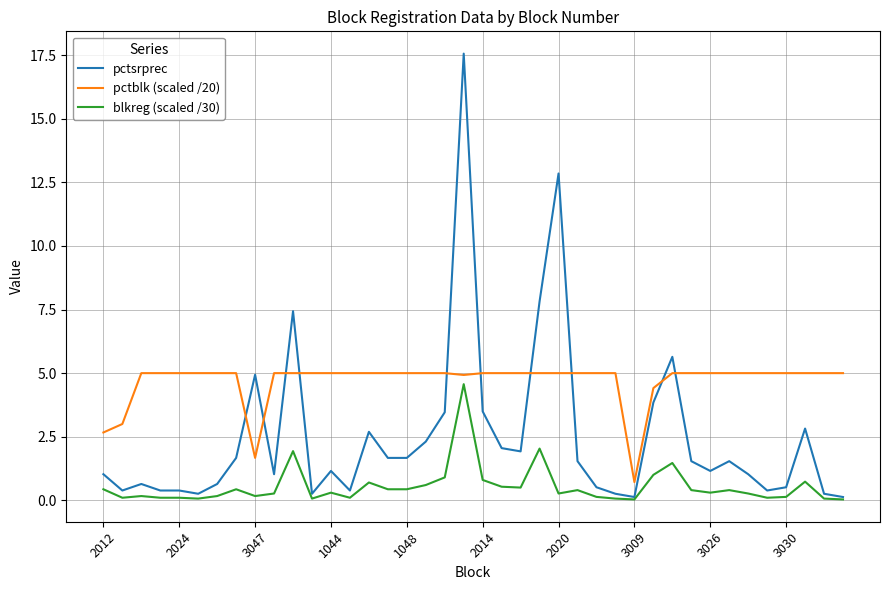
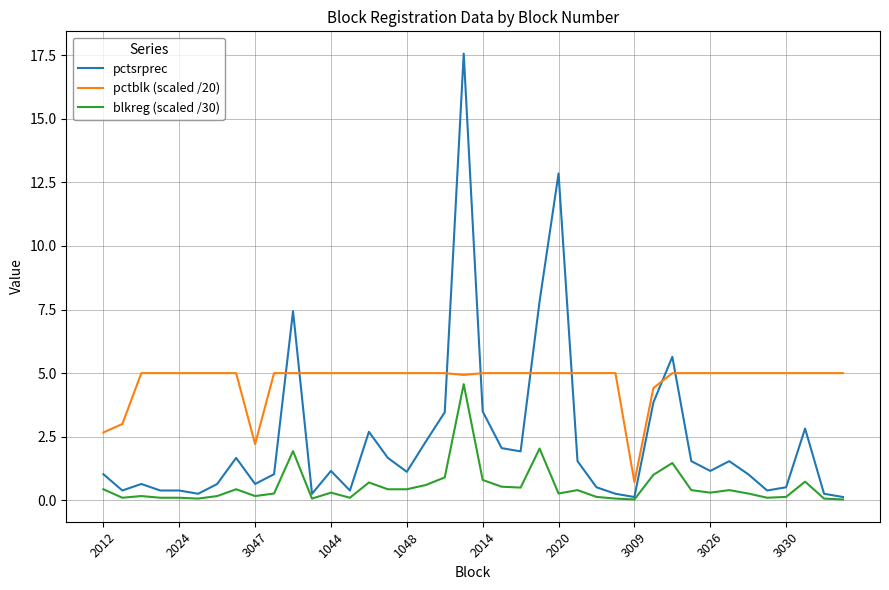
  {
    "pctsrprec": {
      "2012": 1.0,
      "2024": 0.4,
-     "3047": 4.9,
+     "3047": 0.6,
      "1044": 1.2,
-     "1048": 1.7,
+     "1048": 1.1,
      "2014": 3.5,
      "2020": 12.9,
      "3026": 1.2,
      "3030": 0.5
    },
    "pctblk (scaled /20)": {
      "2012": 2.7,
      "2024": 5.0,
-     "3047": 1.7,
+     "3047": 2.2,
      "1044": 5.0,
      "1048": 5.0,
      "2014": 5.0,
      "2020": 5.0,
      "3009": 0.7,
      "3026": 5.0,
      "3030": 5.0
    },
    "blkreg (scaled /30)": {
      "2012": 0.4,
      "2024": 0.1,
      "3047": 0.2,
      "1044": 0.3,
      "1048": 0.4,
      "2014": 0.8,
      "2020": 0.3,
      "3026": 0.3,
      "3030": 0.1
    }
  }
